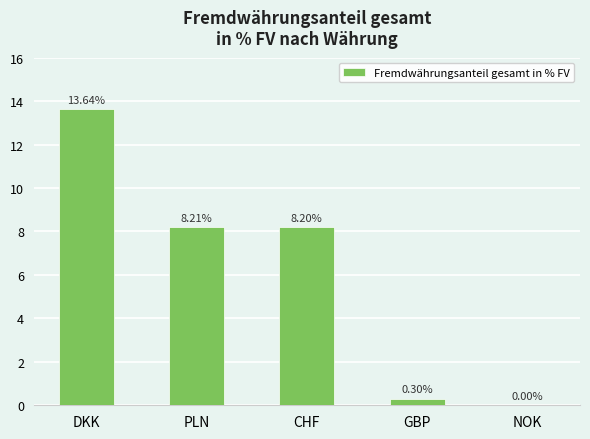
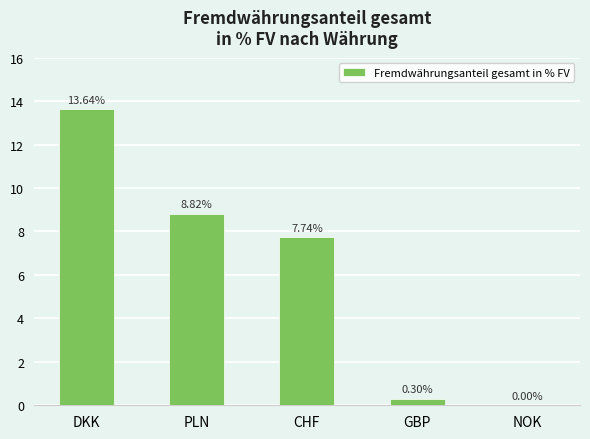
  {
    "DKK": "13.64%",
-   "PLN": "8.21%",
-   "CHF": "8.20%",
+   "PLN": "8.82%",
+   "CHF": "7.74%",
    "GBP": "0.30%",
    "NOK": "0.00%"
  }
